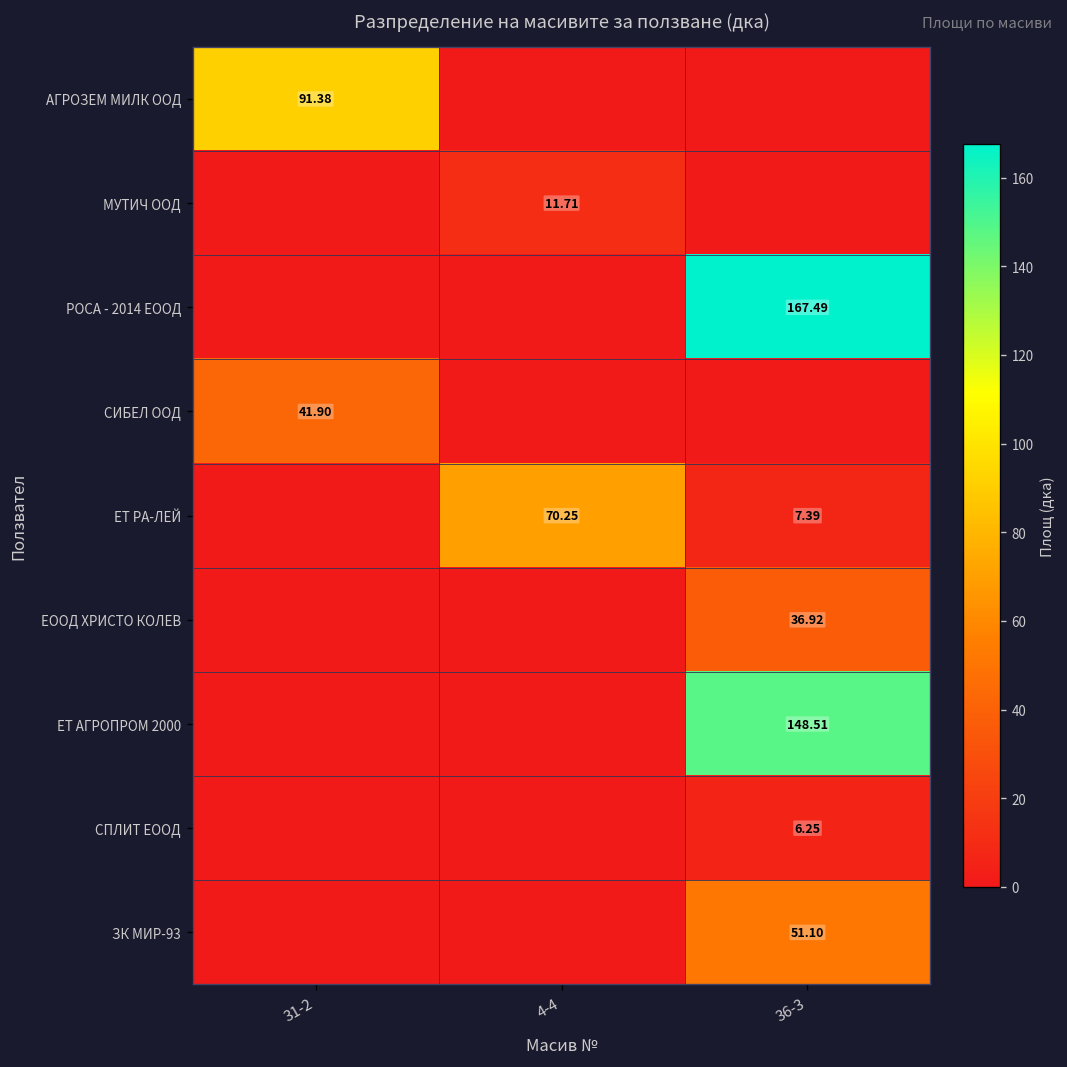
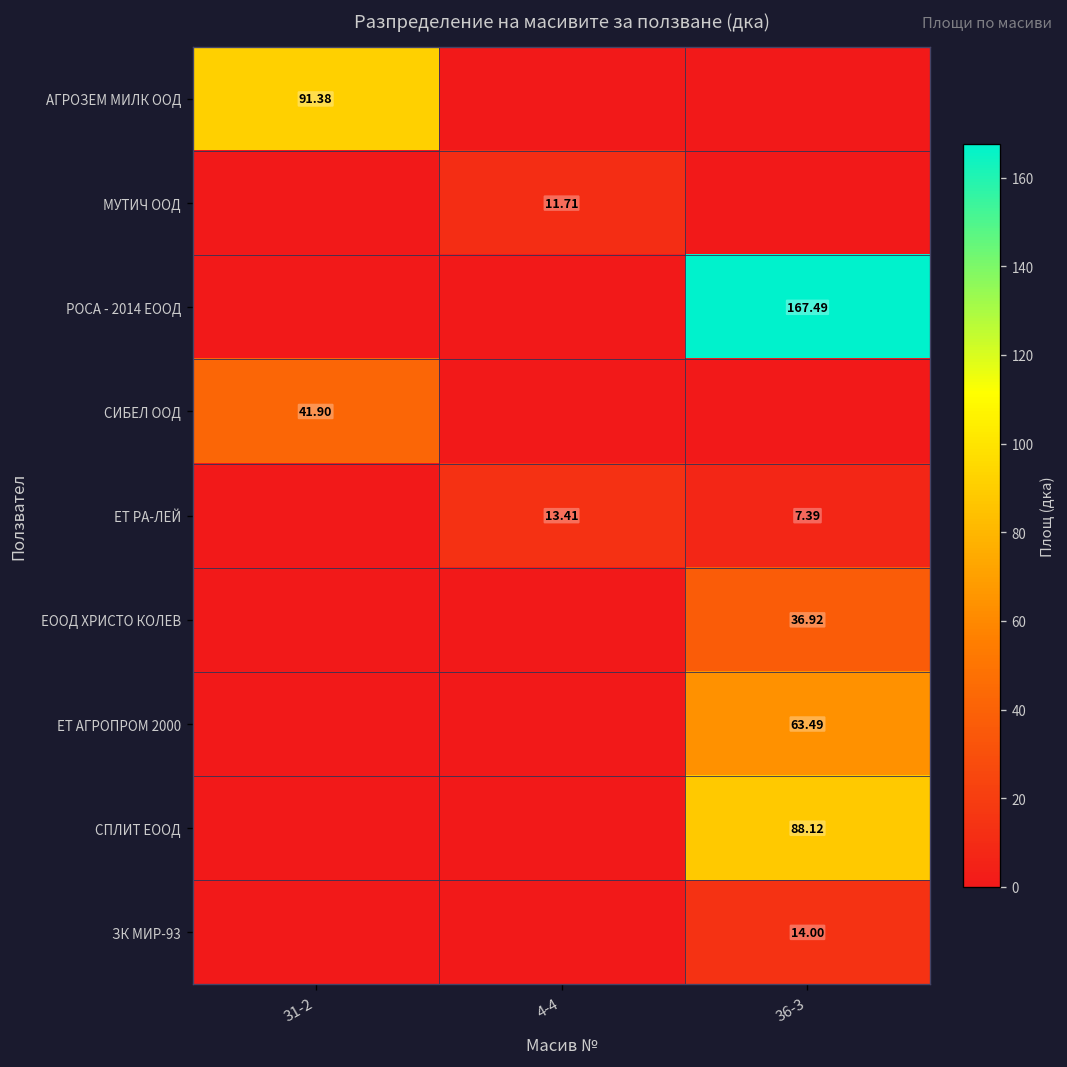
  {
    "ЕТ РА-ЛЕЙ": {
-     "4-4": 70.25
+     "4-4": 13.41
    },
    "ЕТ АГРОПРОМ 2000": {
-     "36-3": 148.51
+     "36-3": 63.49
    },
    "СПЛИТ ЕООД": {
-     "36-3": 6.25
+     "36-3": 88.12
    },
    "ЗК МИР-93": {
-     "36-3": 51.10
+     "36-3": 14.00
    }
  }
